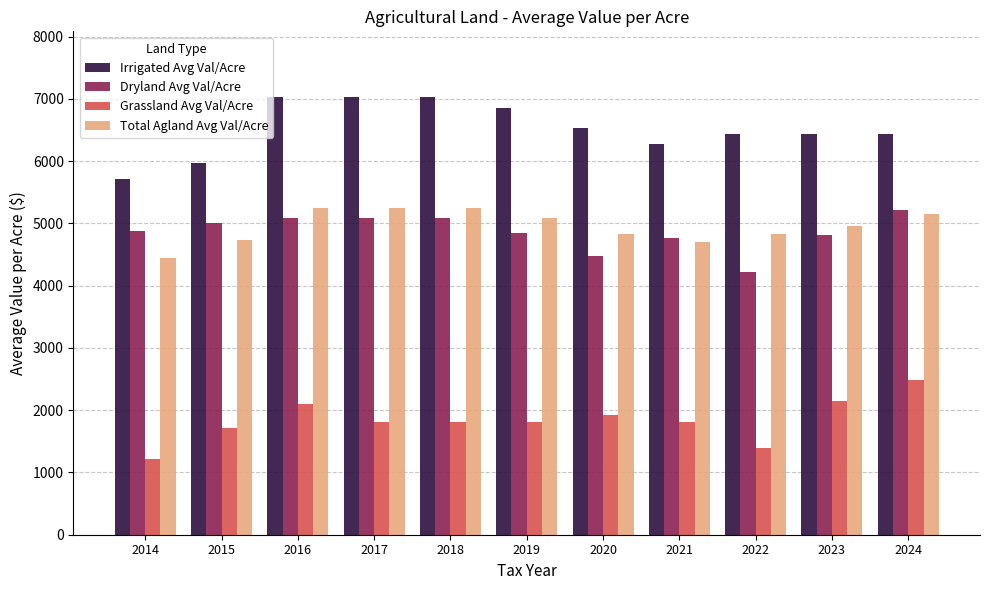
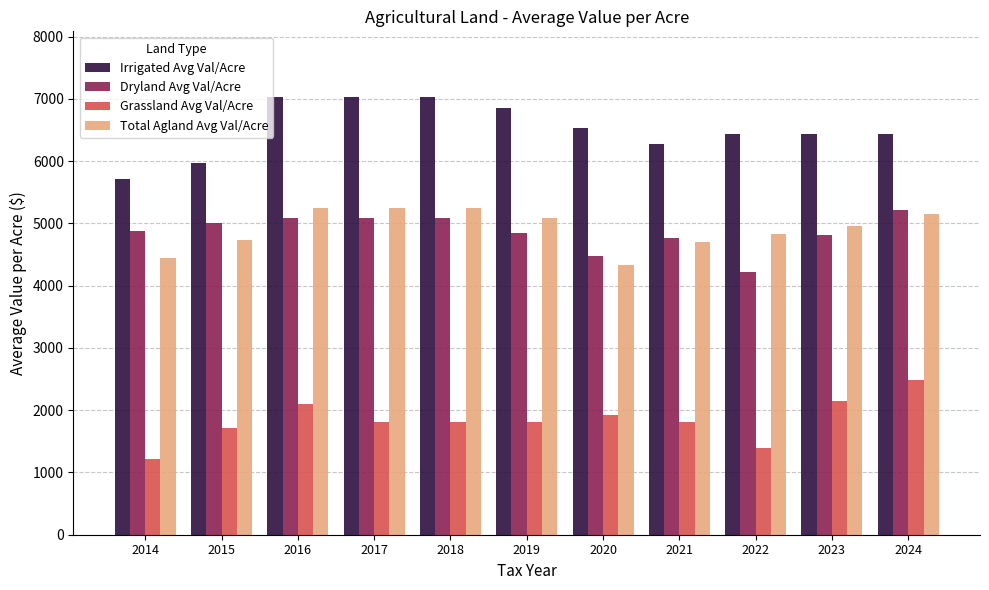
  {
    "Irrigated Avg Val/Acre": {
      "2014": 5700,
      "2015": 6000,
      "2016": 7000,
      "2017": 7000,
      "2018": 7000,
      "2019": 6800,
      "2020": 6500,
      "2021": 6300,
      "2022": 6400,
      "2023": 6400,
      "2024": 6400
    },
    "Dryland Avg Val/Acre": {
      "2014": 4900,
      "2015": 5000,
      "2016": 5100,
      "2017": 5100,
      "2018": 5100,
      "2019": 4800,
      "2020": 4500,
      "2021": 4800,
      "2022": 4200,
      "2023": 4800,
      "2024": 5200
    },
    "Grassland Avg Val/Acre": {
      "2014": 1200,
      "2015": 1700,
      "2016": 2100,
      "2017": 1800,
      "2018": 1800,
      "2019": 1800,
      "2020": 1900,
      "2021": 1800,
      "2022": 1400,
      "2023": 2200,
      "2024": 2500
    },
    "Total Agland Avg Val/Acre": {
      "2014": 4500,
      "2015": 4700,
      "2016": 5200,
      "2017": 5300,
      "2018": 5300,
      "2019": 5100,
-     "2020": 4800,
+     "2020": 4300,
      "2021": 4700,
      "2022": 4800,
      "2023": 5000,
      "2024": 5200
    }
  }
